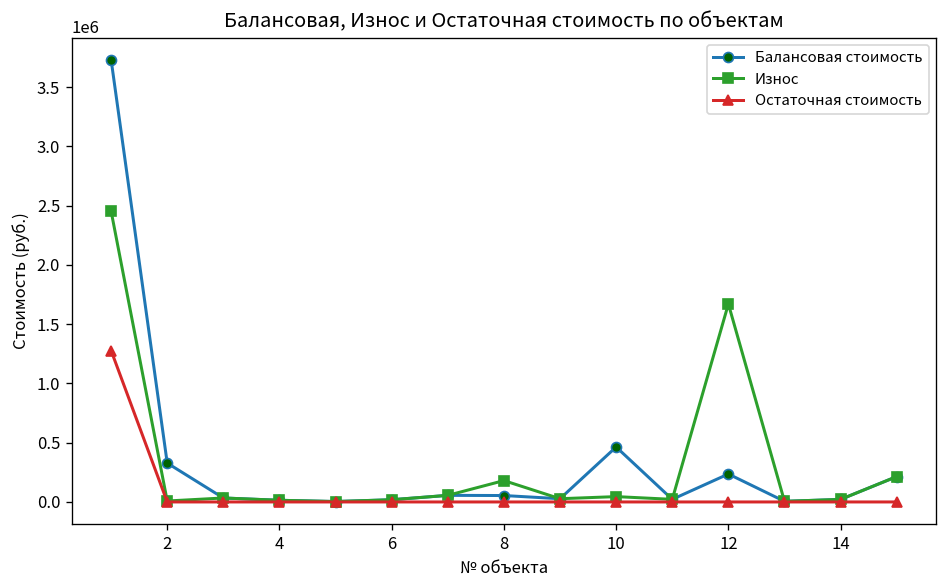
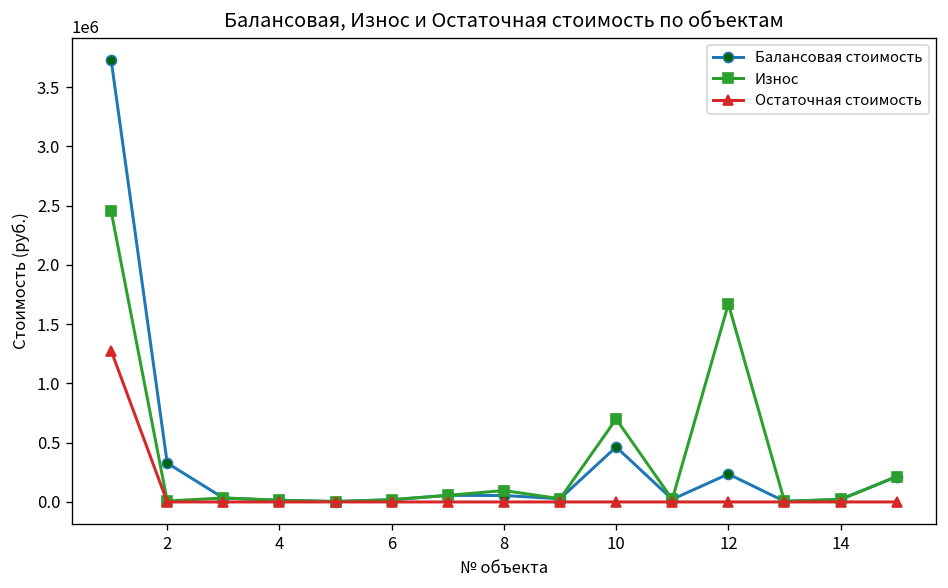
  {
    "Балансовая стоимость": {
      "2": 300000,
      "8": 100000,
      "10": 500000,
      "12": 200000
    },
    "Износ": {
-     "8": 200000,
-     "10": 0,
+     "8": 100000,
+     "10": 700000,
      "12": 1700000
    },
    "Остаточная стоимость": {
      "8": 0,
      "10": 0,
      "12": 0
    }
  }
